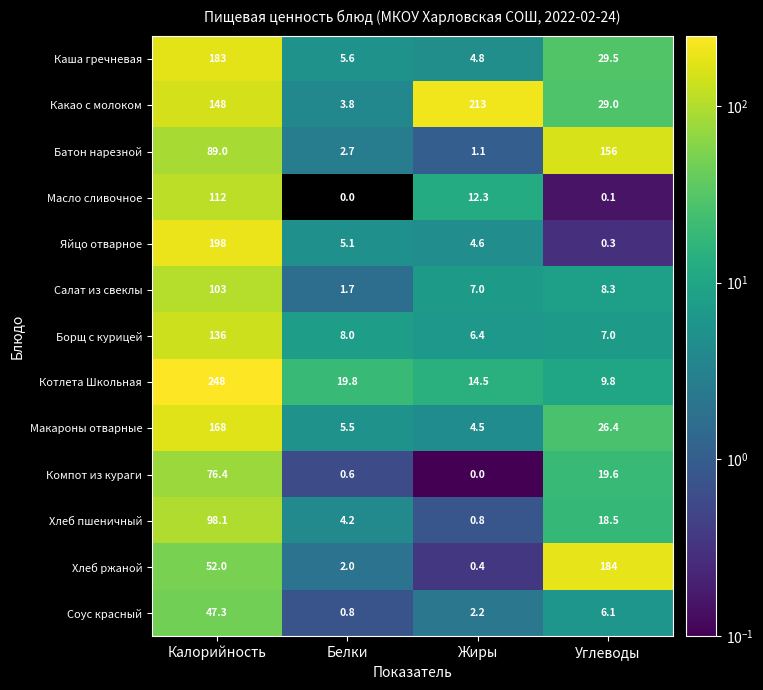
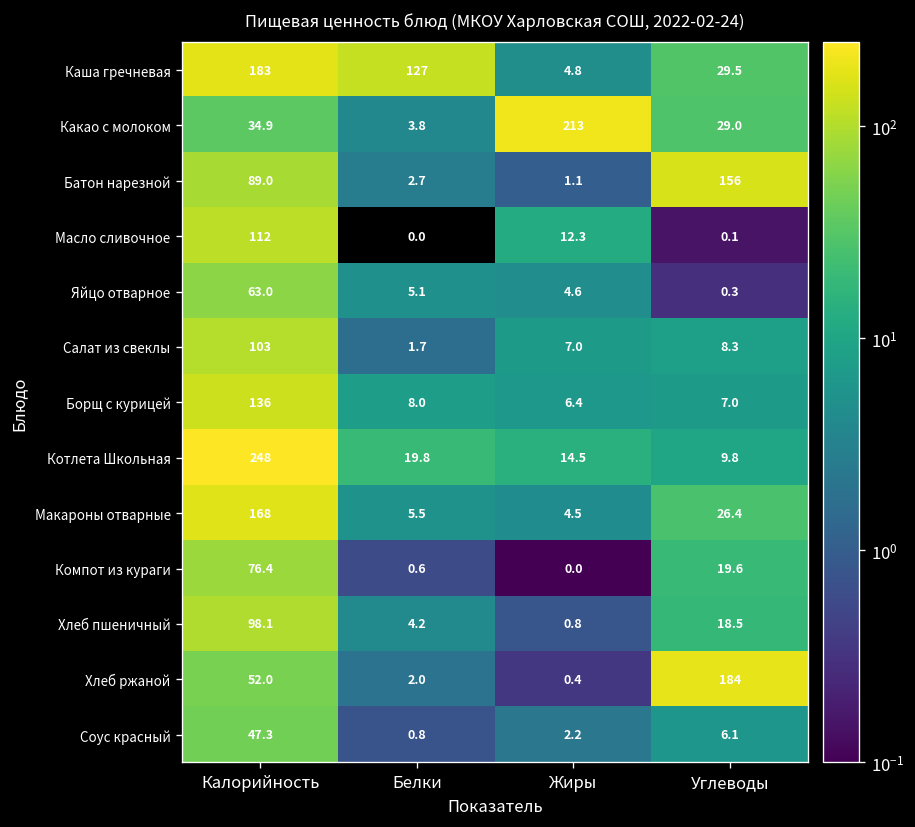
  {
    "Каша гречневая": {
      "Калорийность": 183,
-     "Белки": 5.6,
+     "Белки": 127,
      "Жиры": 4.8,
      "Углеводы": 29.5
    },
    "Какао с молоком": {
-     "Калорийность": 148,
+     "Калорийность": 34.9,
      "Белки": 3.8,
      "Жиры": 213,
      "Углеводы": 29.0
    },
    "Батон нарезной": {
      "Калорийность": 89.0,
      "Белки": 2.7,
      "Жиры": 1.1,
      "Углеводы": 156
    },
    "Масло сливочное": {
      "Калорийность": 112,
      "Белки": 0.0,
      "Жиры": 12.3,
      "Углеводы": 0.1
    },
    "Яйцо отварное": {
-     "Калорийность": 198,
+     "Калорийность": 63.0,
      "Белки": 5.1,
      "Жиры": 4.6,
      "Углеводы": 0.3
    },
    "Салат из свеклы": {
      "Калорийность": 103,
      "Белки": 1.7,
      "Жиры": 7.0,
      "Углеводы": 8.3
    },
    "Борщ с курицей": {
      "Калорийность": 136,
      "Белки": 8.0,
      "Жиры": 6.4,
      "Углеводы": 7.0
    },
    "Котлета Школьная": {
      "Калорийность": 248,
      "Белки": 19.8,
      "Жиры": 14.5,
      "Углеводы": 9.8
    },
    "Макароны отварные": {
      "Калорийность": 168,
      "Белки": 5.5,
      "Жиры": 4.5,
      "Углеводы": 26.4
    },
    "Компот из кураги": {
      "Калорийность": 76.4,
      "Белки": 0.6,
      "Жиры": 0.0,
      "Углеводы": 19.6
    },
    "Хлеб пшеничный": {
      "Калорийность": 98.1,
      "Белки": 4.2,
      "Жиры": 0.8,
      "Углеводы": 18.5
    },
    "Хлеб ржаной": {
      "Калорийность": 52.0,
      "Белки": 2.0,
      "Жиры": 0.4,
      "Углеводы": 184
    },
    "Соус красный": {
      "Калорийность": 47.3,
      "Белки": 0.8,
      "Жиры": 2.2,
      "Углеводы": 6.1
    }
  }
